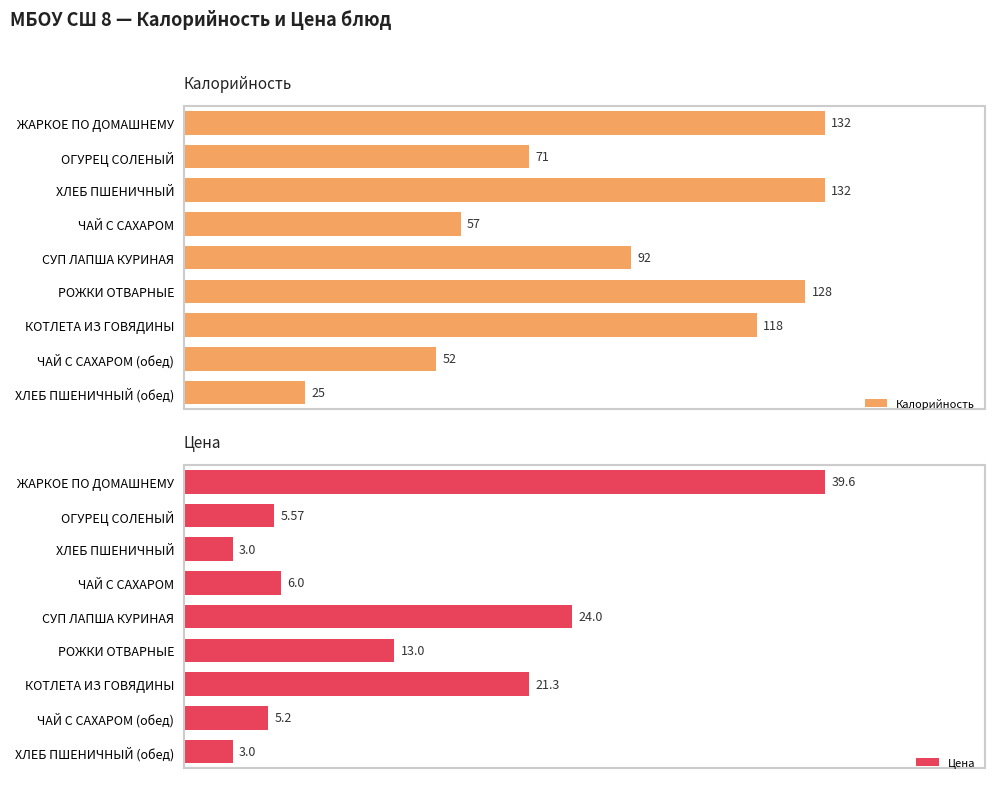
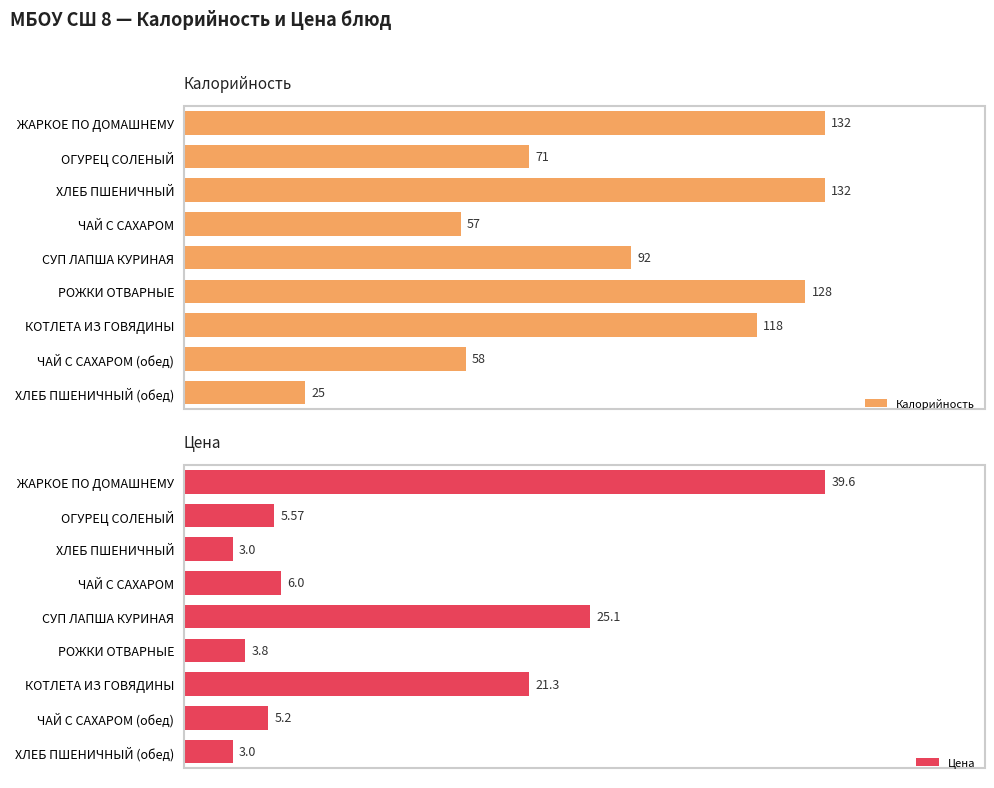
  {
    "Калорийность": {
      "ЖАРКОЕ ПО ДОМАШНЕМУ": 132,
      "ОГУРЕЦ СОЛЕНЫЙ": 71,
      "ХЛЕБ ПШЕНИЧНЫЙ": 132,
      "ЧАЙ С САХАРОМ": 57,
      "СУП ЛАПША КУРИНАЯ": 92,
      "РОЖКИ ОТВАРНЫЕ": 128,
      "КОТЛЕТА ИЗ ГОВЯДИНЫ": 118,
-     "ЧАЙ С САХАРОМ (обед)": 52,
+     "ЧАЙ С САХАРОМ (обед)": 58,
      "ХЛЕБ ПШЕНИЧНЫЙ (обед)": 25
    },
    "Цена": {
      "ЖАРКОЕ ПО ДОМАШНЕМУ": 39.6,
      "ОГУРЕЦ СОЛЕНЫЙ": 5.57,
      "ХЛЕБ ПШЕНИЧНЫЙ": 3.0,
      "ЧАЙ С САХАРОМ": 6.0,
-     "СУП ЛАПША КУРИНАЯ": 24.0,
-     "РОЖКИ ОТВАРНЫЕ": 13.0,
+     "СУП ЛАПША КУРИНАЯ": 25.1,
+     "РОЖКИ ОТВАРНЫЕ": 3.8,
      "КОТЛЕТА ИЗ ГОВЯДИНЫ": 21.3,
      "ЧАЙ С САХАРОМ (обед)": 5.2,
      "ХЛЕБ ПШЕНИЧНЫЙ (обед)": 3.0
    }
  }
